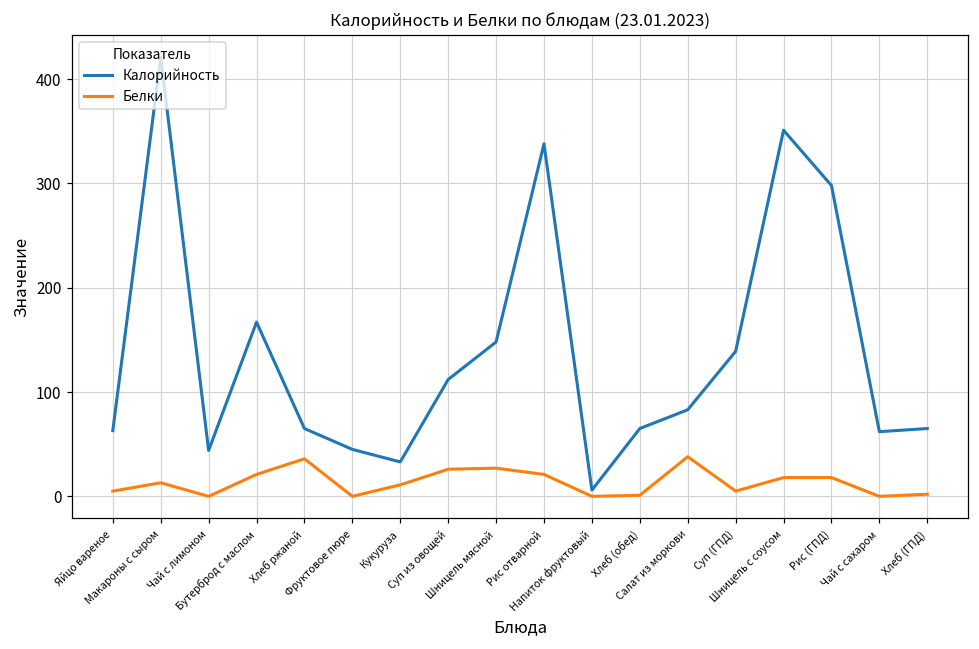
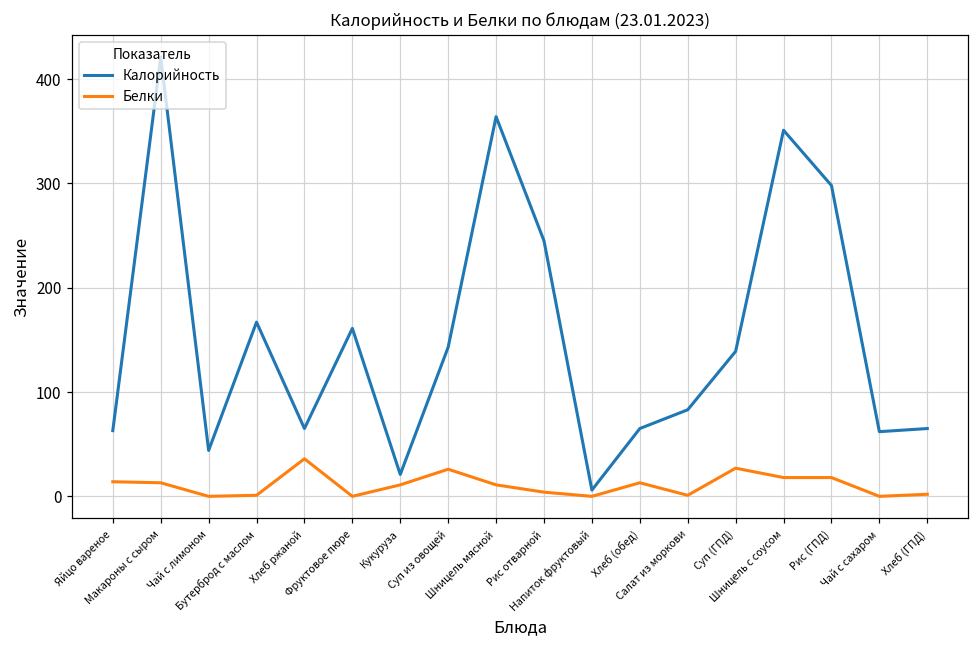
  {
    "Калорийность": {
      "Яйцо вареное": 60,
      "Чай с лимоном": 40,
      "Бутерброд с маслом": 170,
      "Хлеб ржаной": 70,
-     "Фруктовое пюре": 50,
-     "Кукуруза": 30,
-     "Суп из овощей": 110,
-     "Шницель мясной": 150,
-     "Рис отварной": 340,
+     "Фруктовое пюре": 160,
+     "Кукуруза": 20,
+     "Суп из овощей": 140,
+     "Шницель мясной": 360,
+     "Рис отварной": 250,
      "Напиток фруктовый": 10,
      "Хлеб (обед)": 70,
      "Салат из моркови": 80,
      "Суп (ГПД)": 140,
      "Шницель с соусом": 350,
      "Рис (ГПД)": 300,
      "Чай с сахаром": 60,
      "Хлеб (ГПД)": 70
    },
    "Белки": {
-     "Яйцо вареное": 5,
+     "Яйцо вареное": 14,
      "Макароны с сыром": 10,
      "Чай с лимоном": 0,
-     "Бутерброд с маслом": 20,
+     "Бутерброд с маслом": 0,
      "Хлеб ржаной": 40,
      "Фруктовое пюре": 0,
      "Кукуруза": 10,
      "Суп из овощей": 30,
-     "Шницель мясной": 30,
-     "Рис отварной": 20,
+     "Шницель мясной": 10,
+     "Рис отварной": 0,
      "Напиток фруктовый": 0,
-     "Хлеб (обед)": 0,
-     "Салат из моркови": 40,
-     "Суп (ГПД)": 10,
+     "Хлеб (обед)": 10,
+     "Салат из моркови": 0,
+     "Суп (ГПД)": 30,
      "Шницель с соусом": 20,
      "Рис (ГПД)": 20,
      "Чай с сахаром": 0,
      "Хлеб (ГПД)": 0
    }
  }
